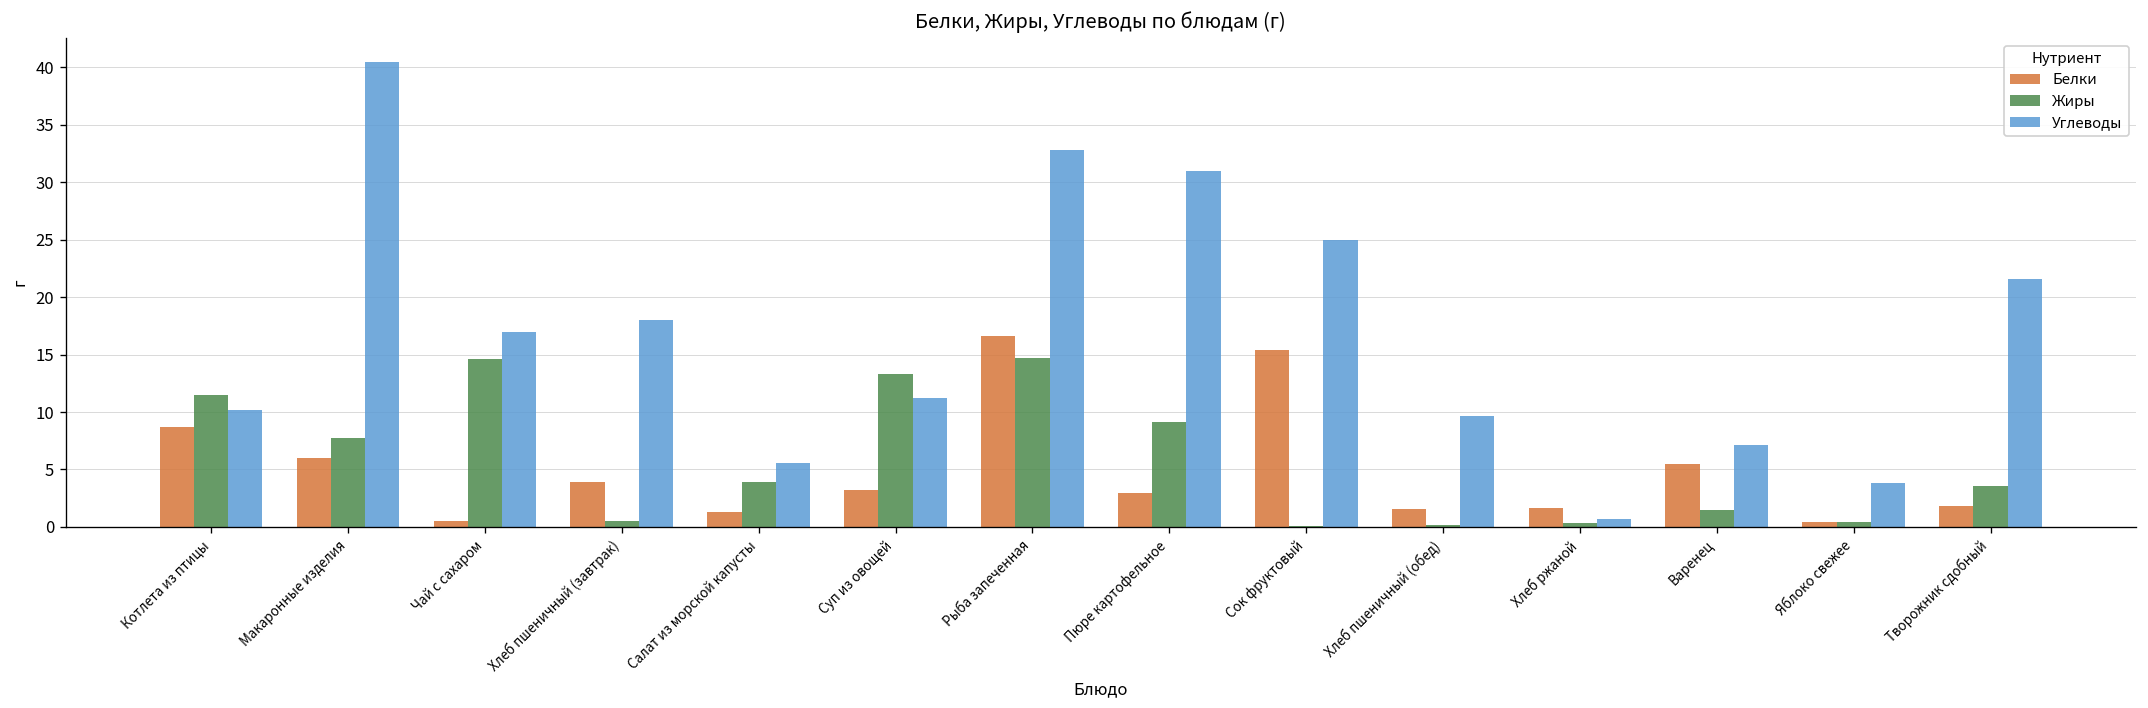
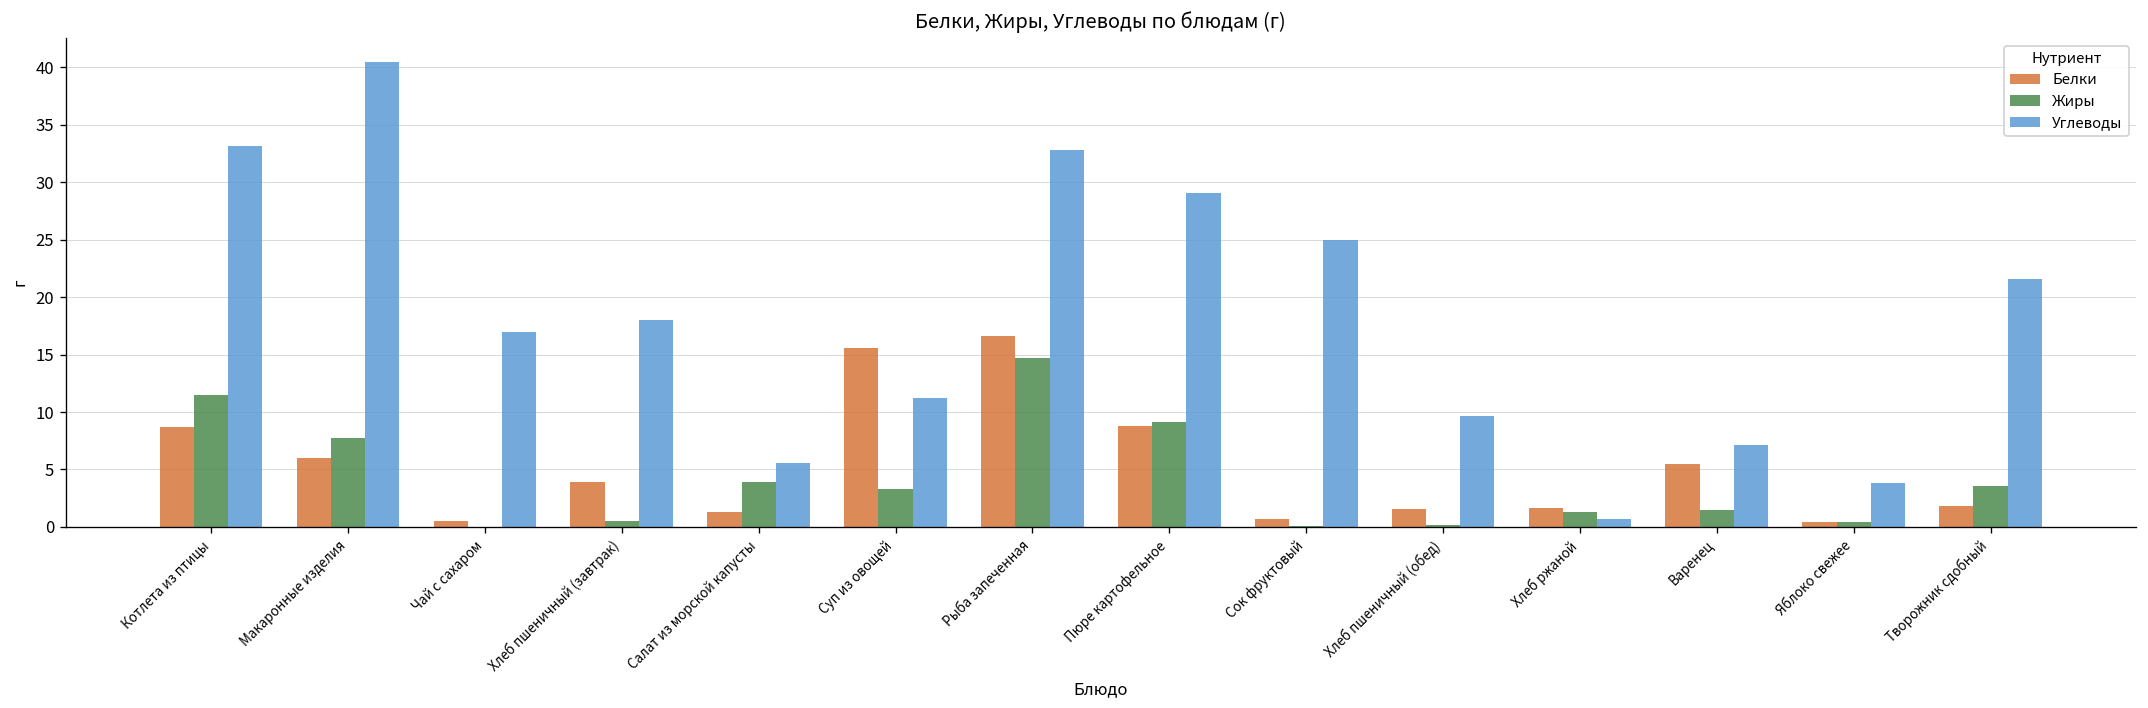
  {
    "Белки": {
      "Котлета из птицы": 9,
      "Макаронные изделия": 6,
      "Чай с сахаром": 1,
      "Хлеб пшеничный (завтрак)": 4,
      "Салат из морской капусты": 1,
-     "Суп из овощей": 3,
+     "Суп из овощей": 16,
      "Рыба запеченная": 17,
-     "Пюре картофельное": 3,
-     "Сок фруктовый": 15,
+     "Пюре картофельное": 9,
+     "Сок фруктовый": 1,
      "Хлеб пшеничный (обед)": 2,
      "Хлеб ржаной": 2,
      "Варенец": 6,
      "Яблоко свежее": 0,
      "Творожник сдобный": 2
    },
    "Жиры": {
      "Котлета из птицы": 12,
      "Макаронные изделия": 8,
-     "Чай с сахаром": 15,
+     "Чай с сахаром": 0,
      "Хлеб пшеничный (завтрак)": 1,
      "Салат из морской капусты": 4,
-     "Суп из овощей": 13,
+     "Суп из овощей": 3,
      "Рыба запеченная": 15,
      "Пюре картофельное": 9,
-     "Хлеб ржаной": 0,
+     "Хлеб ржаной": 1,
      "Варенец": 2,
      "Яблоко свежее": 0,
      "Творожник сдобный": 4
    },
    "Углеводы": {
-     "Котлета из птицы": 10,
+     "Котлета из птицы": 33,
      "Макаронные изделия": 41,
      "Чай с сахаром": 17,
      "Хлеб пшеничный (завтрак)": 18,
      "Салат из морской капусты": 6,
      "Суп из овощей": 11,
      "Рыба запеченная": 33,
-     "Пюре картофельное": 31,
+     "Пюре картофельное": 29,
      "Сок фруктовый": 25,
      "Хлеб пшеничный (обед)": 10,
      "Хлеб ржаной": 1,
      "Варенец": 7,
      "Яблоко свежее": 4,
      "Творожник сдобный": 22
    }
  }
